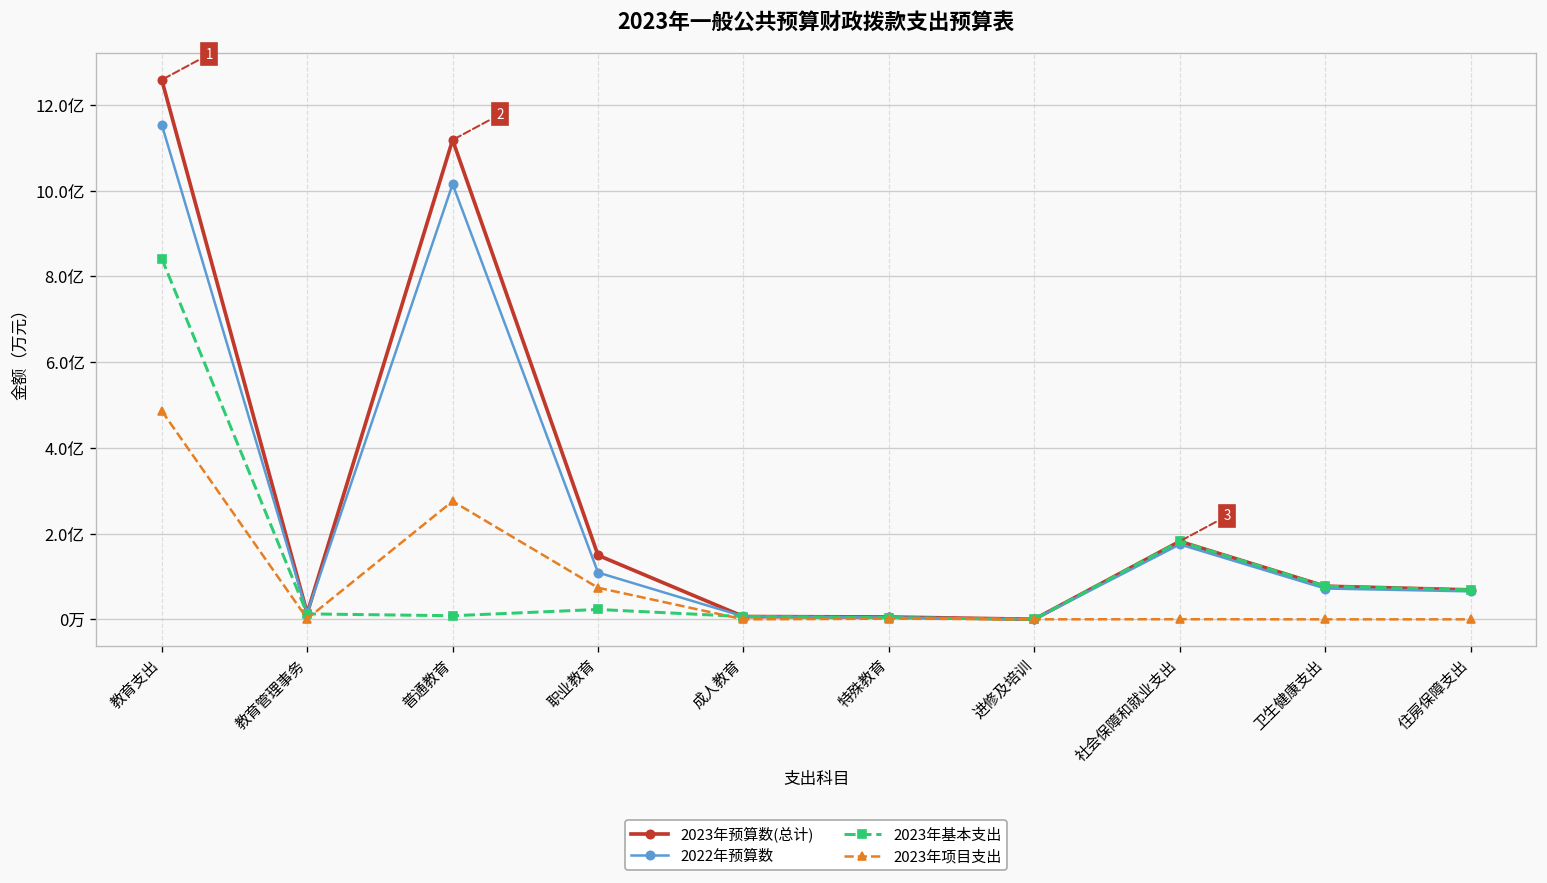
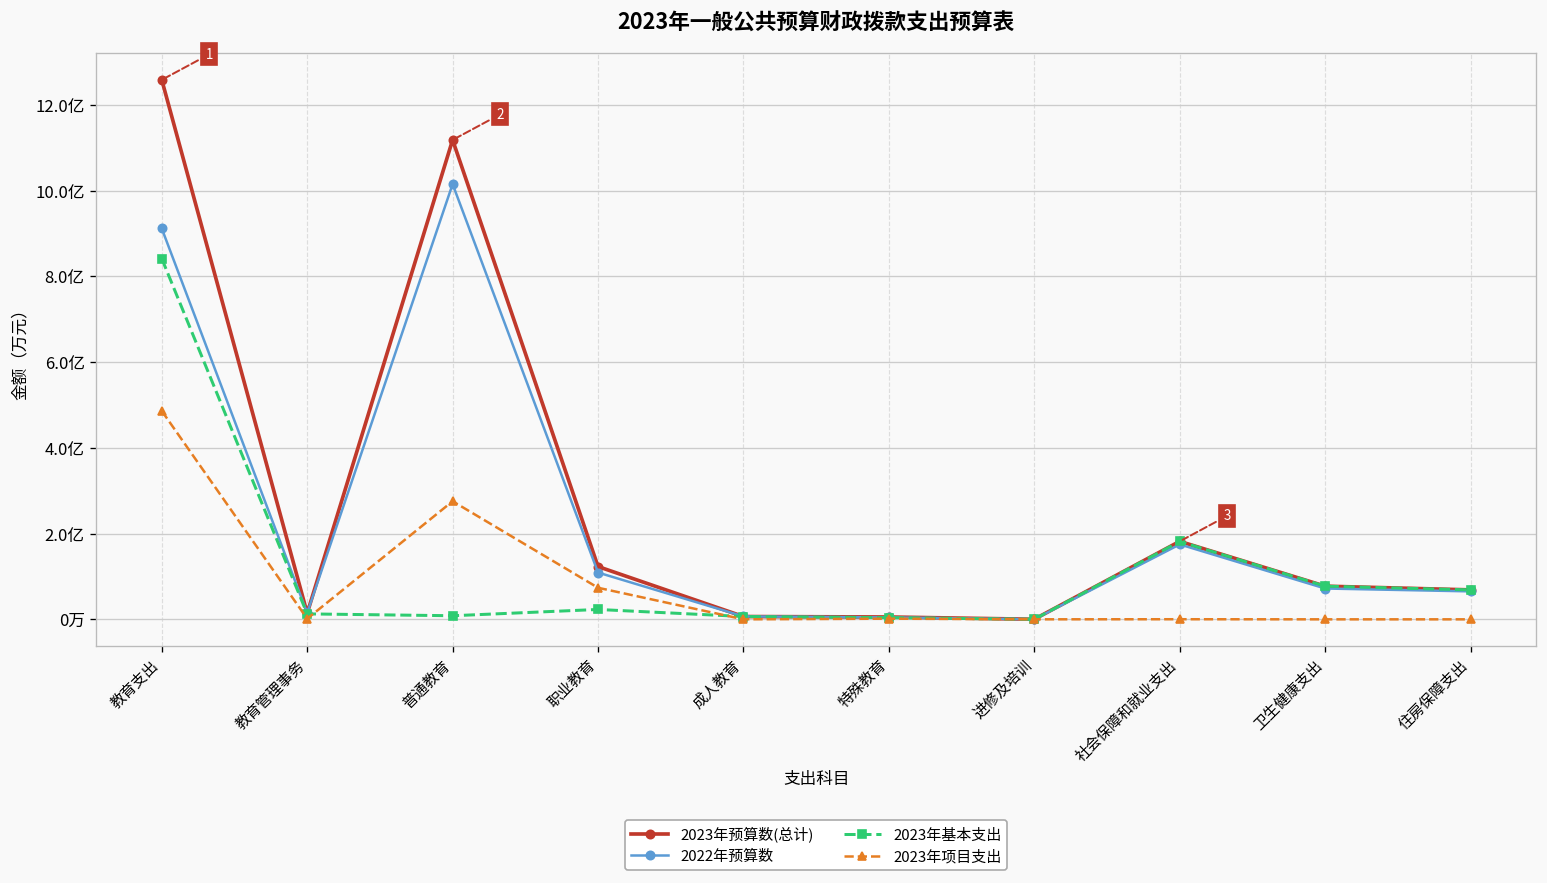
  {
    "2023年预算数(总计)": {
      "教育支出": "12.6亿",
      "普通教育": "11.2亿",
-     "职业教育": "1.5亿"
+     "职业教育": "1.2亿"
    },
    "2022年预算数": {
-     "教育支出": "11.5亿",
+     "教育支出": "9.1亿",
      "普通教育": "10.2亿",
      "职业教育": "1.1亿"
    },
    "2023年基本支出": {
      "教育支出": "8.4亿",
      "普通教育": "0.1亿",
      "职业教育": "0.2亿"
    },
    "2023年项目支出": {
      "教育支出": "4.9亿",
      "教育管理事务": "0.0亿",
      "普通教育": "2.8亿",
      "职业教育": "0.7亿",
      "社会保障和就业支出": "0.0亿",
      "卫生健康支出": "0.0亿",
      "住房保障支出": "0.0亿"
    }
  }
